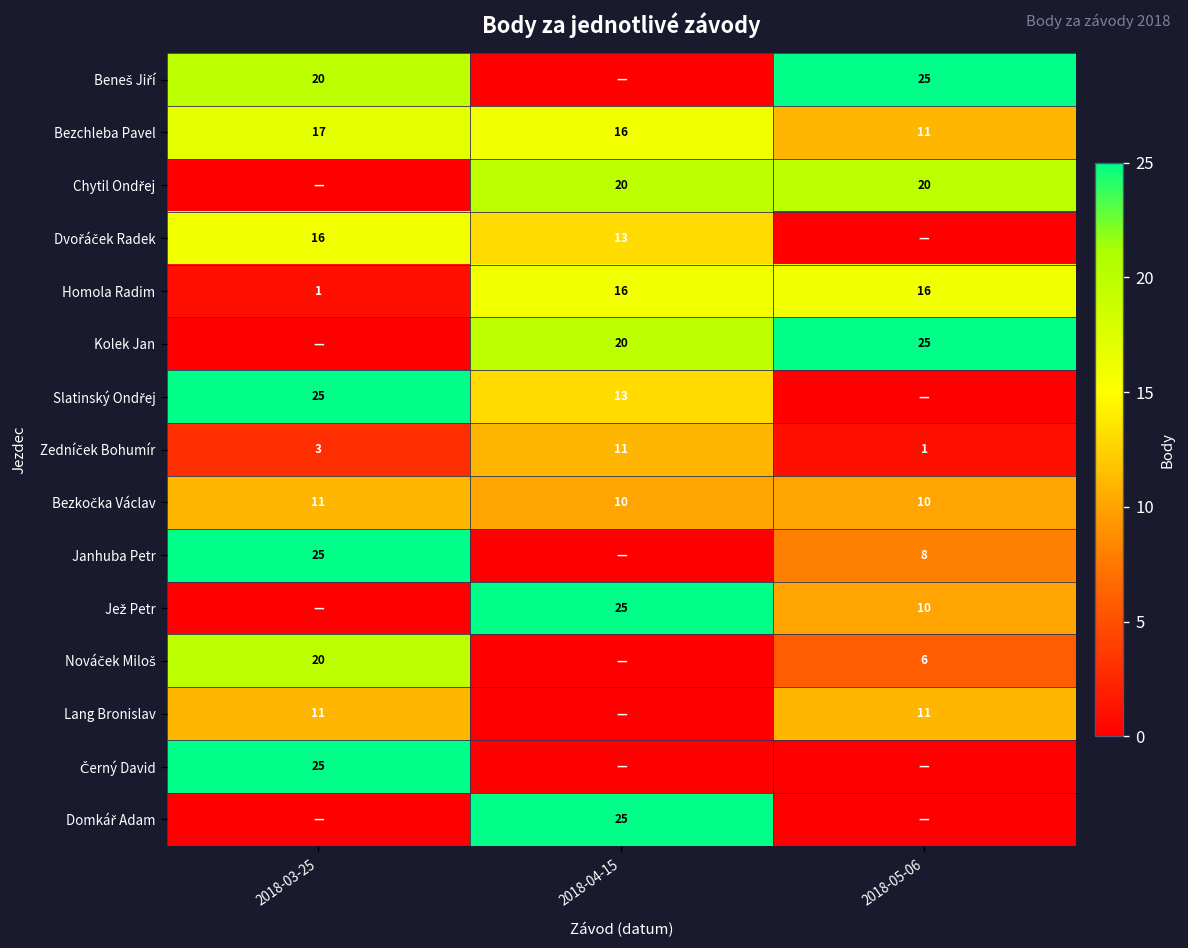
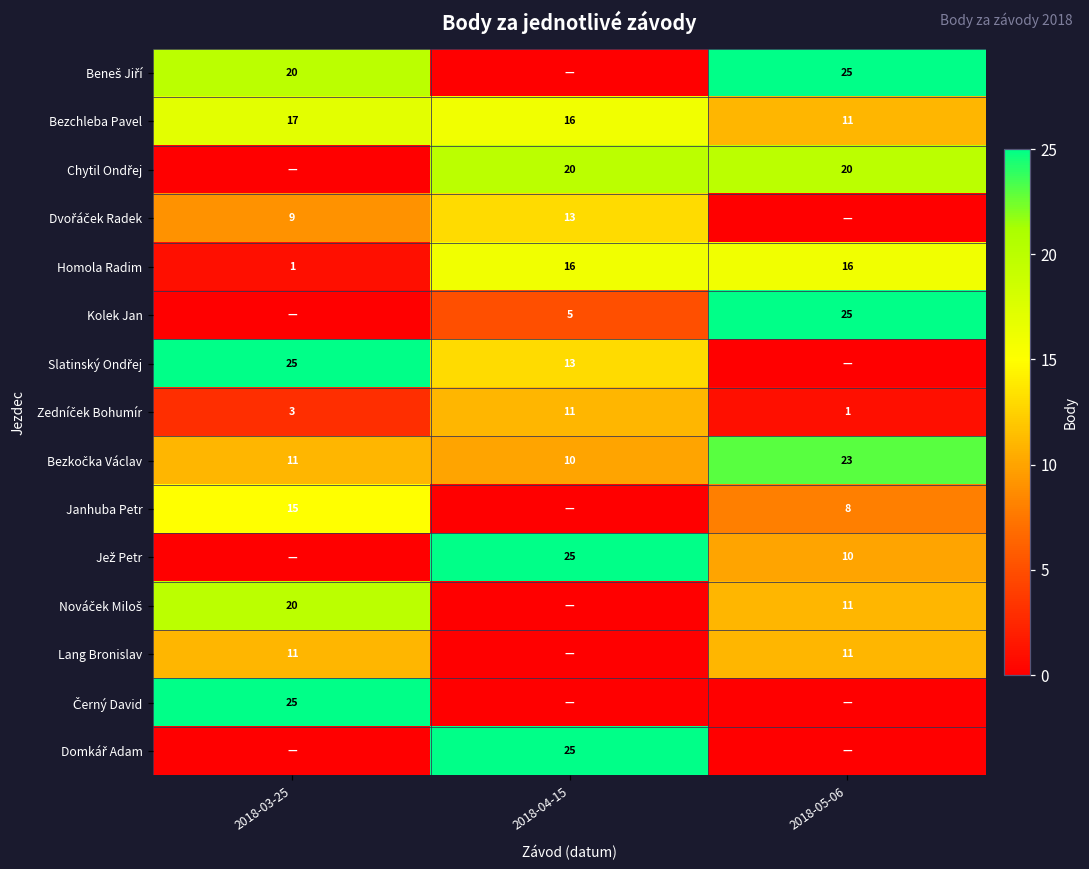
  {
    "Beneš Jiří": {
      "2018-03-25": 20,
      "2018-05-06": 25
    },
    "Bezchleba Pavel": {
      "2018-03-25": 17,
      "2018-04-15": 16,
      "2018-05-06": 11
    },
    "Chytil Ondřej": {
      "2018-04-15": 20,
      "2018-05-06": 20
    },
    "Dvořáček Radek": {
-     "2018-03-25": 16,
+     "2018-03-25": 9,
      "2018-04-15": 13
    },
    "Homola Radim": {
      "2018-03-25": 1,
      "2018-04-15": 16,
      "2018-05-06": 16
    },
    "Kolek Jan": {
-     "2018-04-15": 20,
+     "2018-04-15": 5,
      "2018-05-06": 25
    },
    "Slatinský Ondřej": {
      "2018-03-25": 25,
      "2018-04-15": 13
    },
    "Zedníček Bohumír": {
      "2018-03-25": 3,
      "2018-04-15": 11,
      "2018-05-06": 1
    },
    "Bezkočka Václav": {
      "2018-03-25": 11,
      "2018-04-15": 10,
-     "2018-05-06": 10
+     "2018-05-06": 23
    },
    "Janhuba Petr": {
-     "2018-03-25": 25,
+     "2018-03-25": 15,
      "2018-05-06": 8
    },
    "Jež Petr": {
      "2018-04-15": 25,
      "2018-05-06": 10
    },
    "Nováček Miloš": {
      "2018-03-25": 20,
-     "2018-05-06": 6
+     "2018-05-06": 11
    },
    "Lang Bronislav": {
      "2018-03-25": 11,
      "2018-05-06": 11
    },
    "Černý David": {
      "2018-03-25": 25
    },
    "Domkář Adam": {
      "2018-04-15": 25
    }
  }
